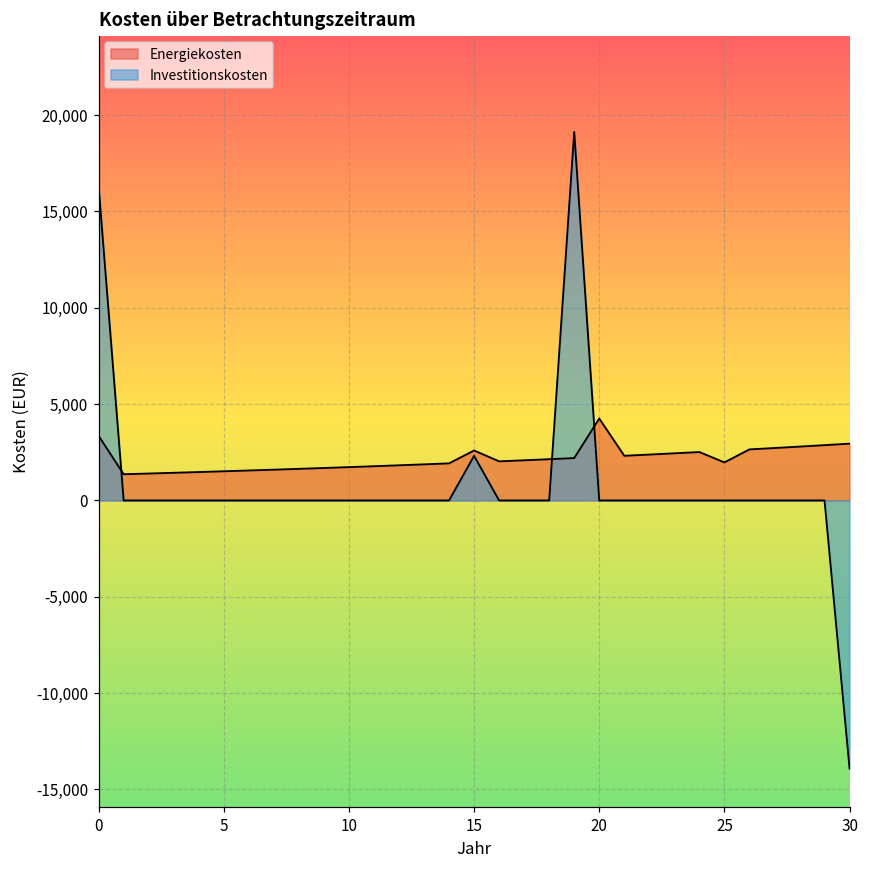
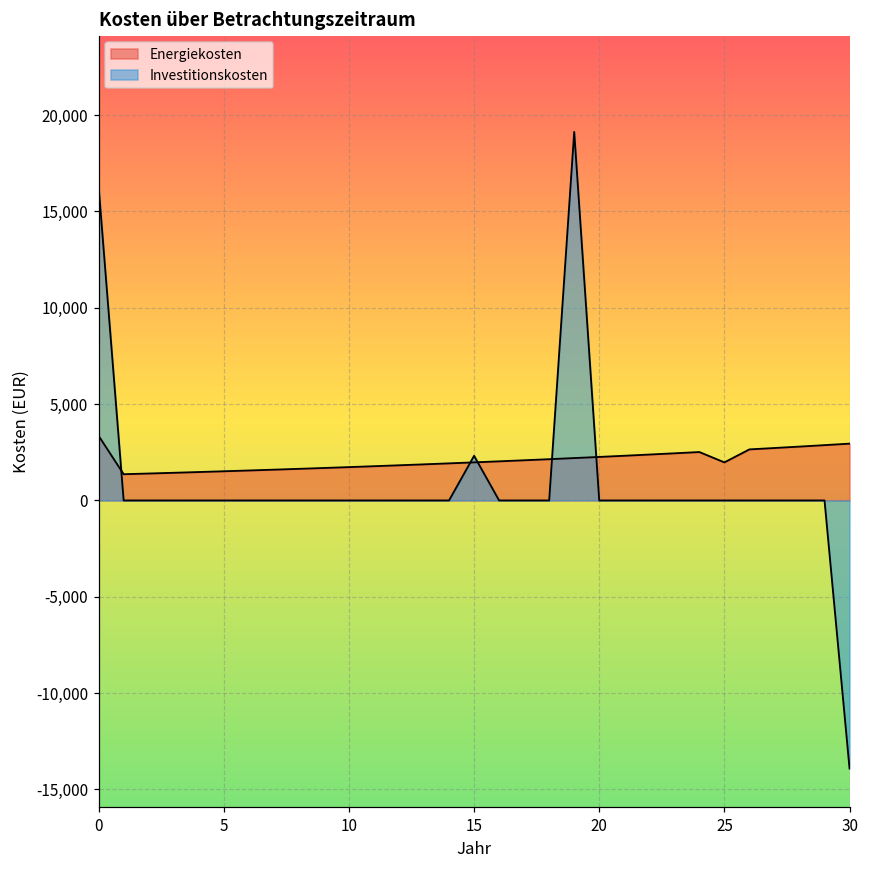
  {
    "Energiekosten": {
      "0": "3,400",
      "5": "1,500",
      "10": "1,700",
-     "15": "2,600",
-     "20": "4,300",
+     "15": "2,000",
+     "20": "2,300",
      "25": "2,000",
      "30": "2,900"
    }
  }
